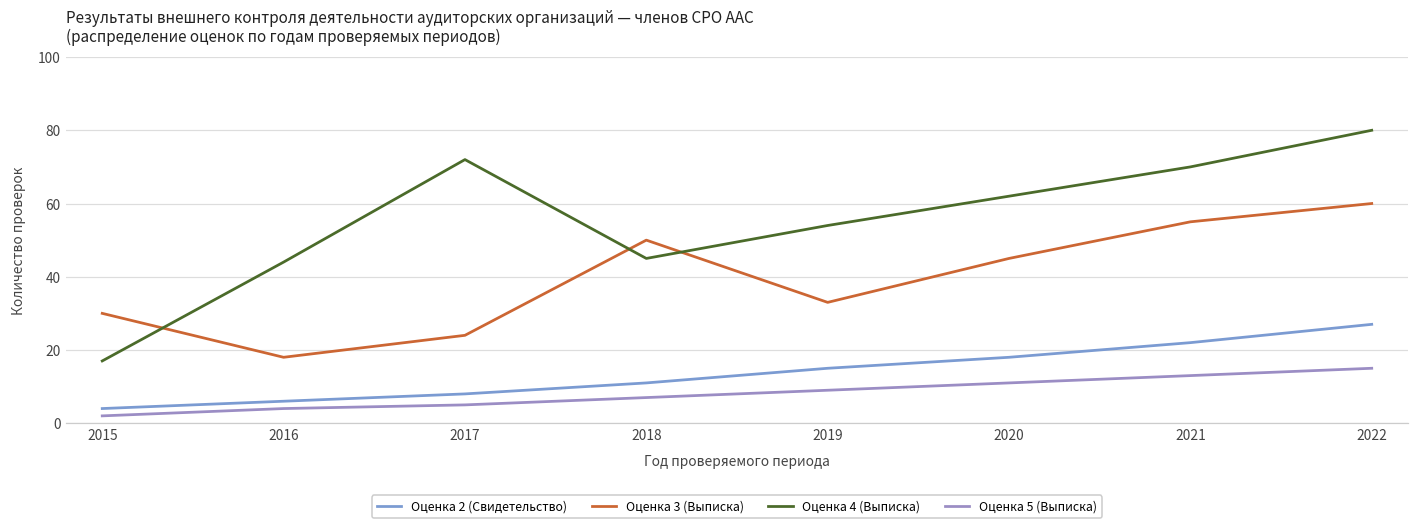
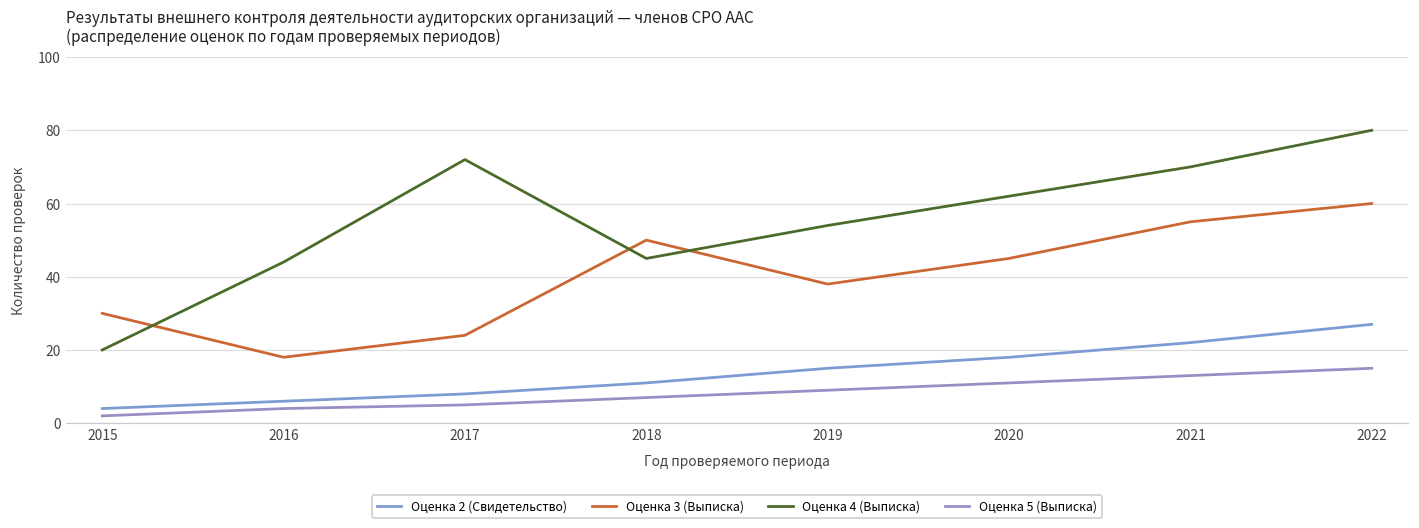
  {
    "Оценка 3 (Выписка)": {
      "2015": 30,
      "2016": 18,
      "2017": 24,
      "2018": 50,
-     "2019": 33,
+     "2019": 38,
      "2020": 45,
      "2021": 55,
      "2022": 60
    },
    "Оценка 4 (Выписка)": {
-     "2015": 17,
+     "2015": 20,
      "2016": 44,
      "2017": 72,
      "2018": 45,
      "2019": 54,
      "2020": 62,
      "2021": 70,
      "2022": 80
    }
  }
